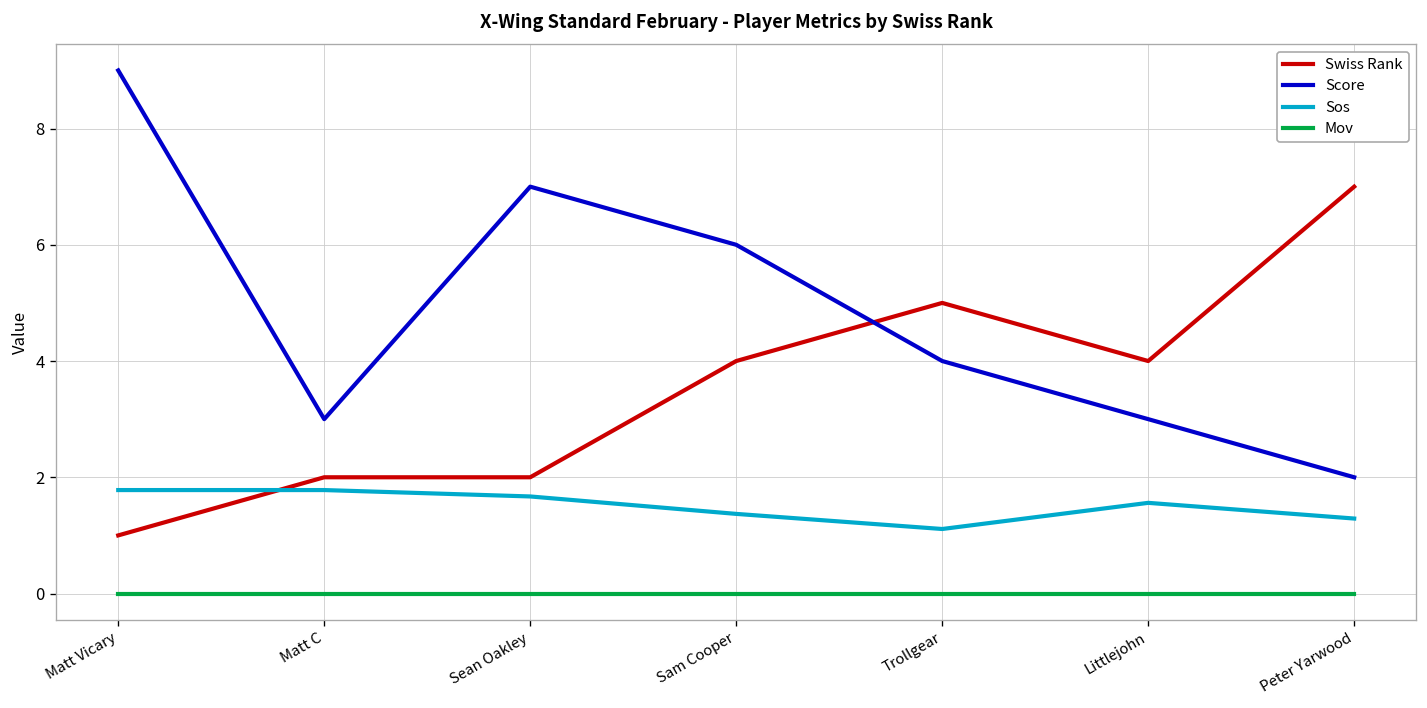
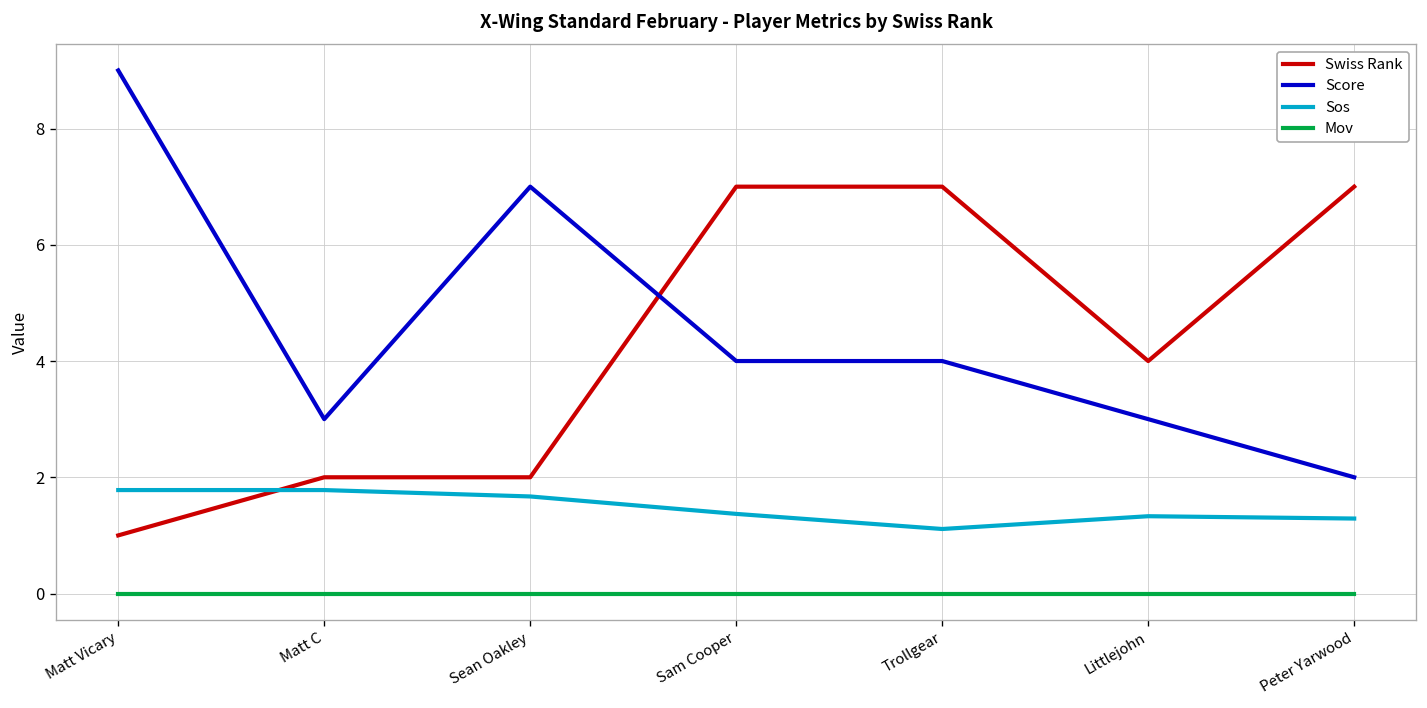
  {
    "Swiss Rank": {
      "Matt Vicary": 1,
      "Matt C": 2,
      "Sean Oakley": 2,
-     "Sam Cooper": 4,
-     "Trollgear": 5,
+     "Sam Cooper": 7,
+     "Trollgear": 7,
      "Littlejohn": 4,
      "Peter Yarwood": 7
    },
    "Score": {
      "Matt Vicary": 9,
      "Matt C": 3,
      "Sean Oakley": 7,
-     "Sam Cooper": 6,
+     "Sam Cooper": 4,
      "Trollgear": 4,
      "Littlejohn": 3,
      "Peter Yarwood": 2
    },
    "Sos": {
      "Matt Vicary": 1.8,
      "Matt C": 1.8,
      "Sean Oakley": 1.7,
      "Sam Cooper": 1.4,
      "Trollgear": 1.1,
-     "Littlejohn": 1.6,
+     "Littlejohn": 1.3,
      "Peter Yarwood": 1.3
    },
    "Mov": {
      "Matt Vicary": 0.0,
      "Matt C": 0.0,
      "Sean Oakley": 0.0,
      "Sam Cooper": 0.0,
      "Trollgear": 0.0,
      "Littlejohn": 0.0,
      "Peter Yarwood": 0.0
    }
  }
